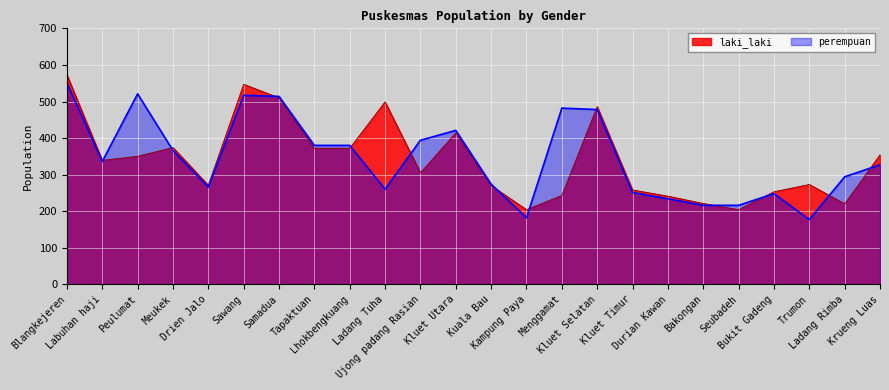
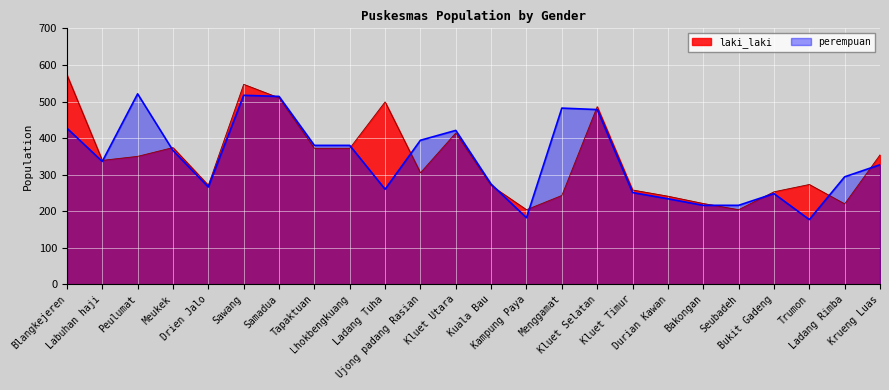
  {
    "laki_laki": {
      "Blangkejeren": 570,
      "Peulumat": 350,
      "Meukek": 370,
      "Sawang": 550,
      "Tapaktuan": 370,
      "Lhokbengkuang": 370,
      "Ladang Tuha": 500,
      "Ujong padang Rasian": 310,
      "Kluet Utara": 410,
      "Kampung Paya": 200,
      "Menggamat": 240,
      "Kluet Selatan": 490,
      "Seubadeh": 200,
      "Trumon": 270,
      "Ladang Rimba": 220,
      "Krueng Luas": 350
    },
    "perempuan": {
-     "Blangkejeren": 550,
+     "Blangkejeren": 430,
      "Peulumat": 520,
      "Meukek": 370,
      "Sawang": 520,
      "Tapaktuan": 380,
      "Lhokbengkuang": 380,
      "Ladang Tuha": 260,
      "Ujong padang Rasian": 390,
      "Kluet Utara": 420,
      "Kampung Paya": 180,
      "Menggamat": 480,
      "Kluet Selatan": 480,
      "Seubadeh": 220,
      "Trumon": 180,
      "Ladang Rimba": 290,
      "Krueng Luas": 330
    }
  }
